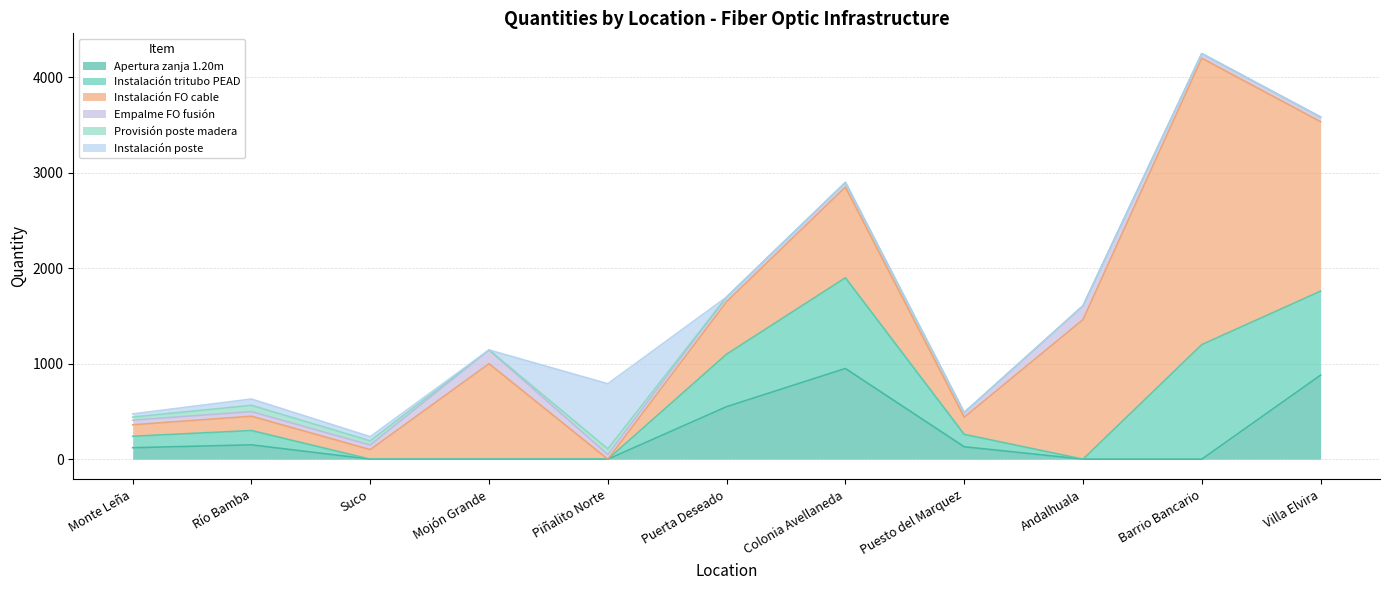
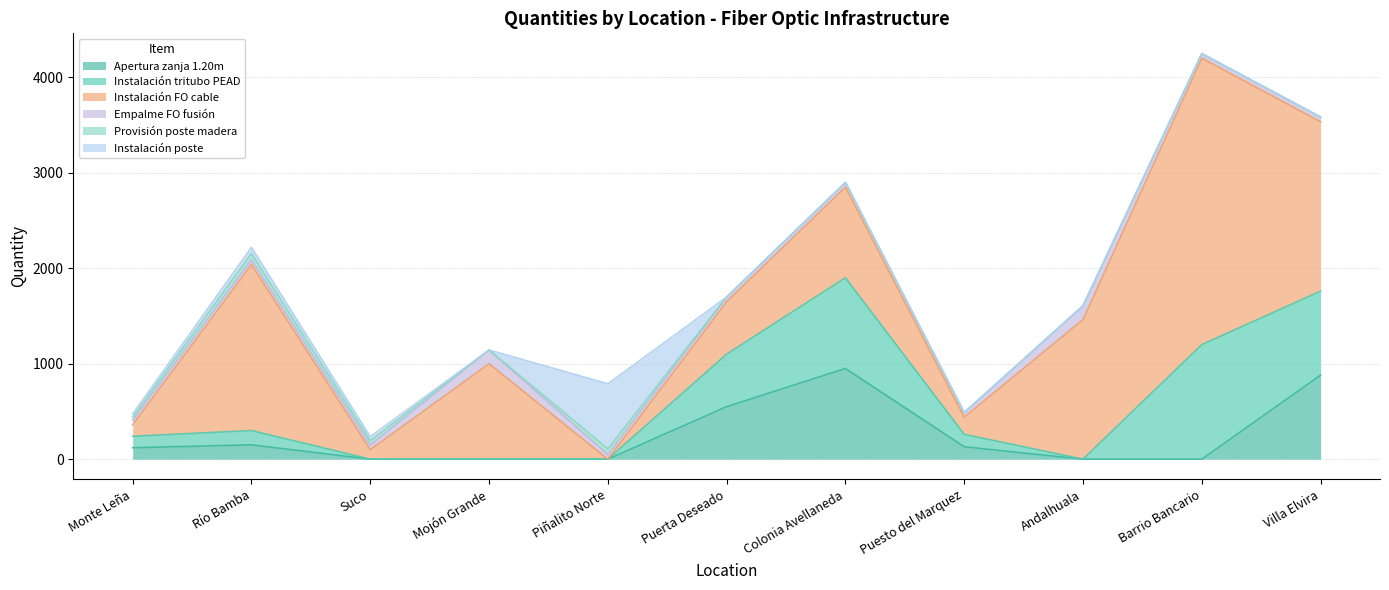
  {
    "Instalación FO cable": {
      "Monte Leña": 100,
-     "Río Bamba": 200,
+     "Río Bamba": 1700,
      "Suco": 100,
      "Mojón Grande": 1000,
      "Puerta Deseado": 600,
      "Colonia Avellaneda": 1000,
      "Puesto del Marquez": 200,
      "Andalhuala": 1500,
      "Barrio Bancario": 3000,
      "Villa Elvira": 1800
    },
    "Provisión poste madera": {
      "Monte Leña": 0,
      "Río Bamba": 100,
      "Suco": 0,
      "Piñalito Norte": 100
    }
  }
